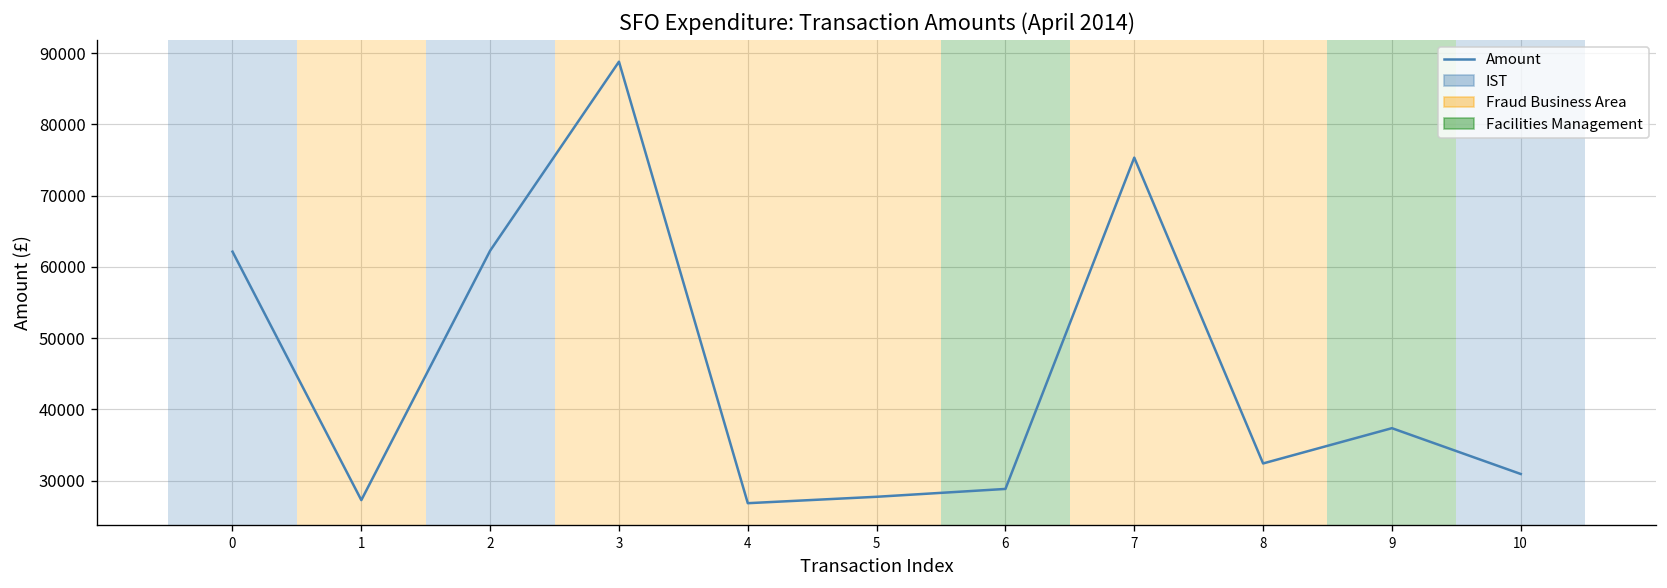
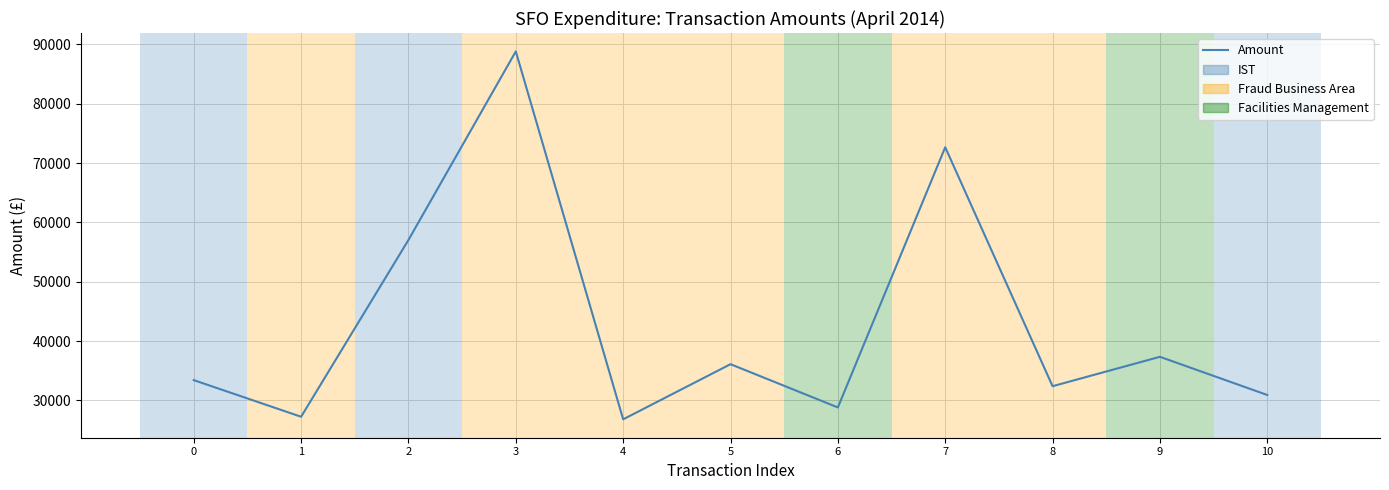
  {
-   "0": 62000,
+   "0": 33000,
    "1": 27000,
-   "2": 62000,
+   "2": 57000,
    "3": 89000,
    "4": 27000,
-   "5": 28000,
+   "5": 36000,
    "6": 29000,
-   "7": 75000,
+   "7": 73000,
    "8": 32000,
    "9": 37000,
    "10": 31000
  }
